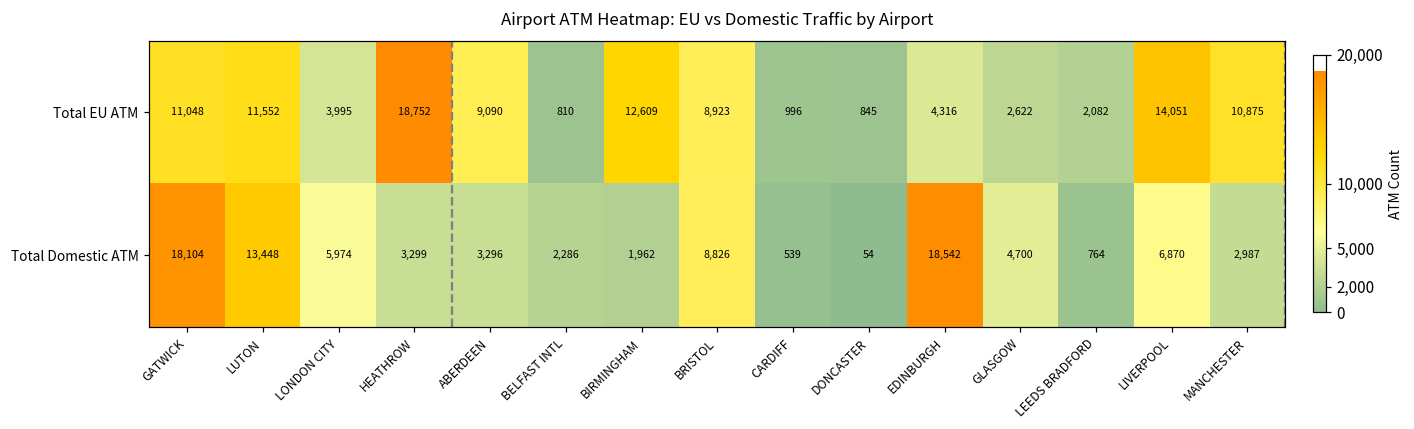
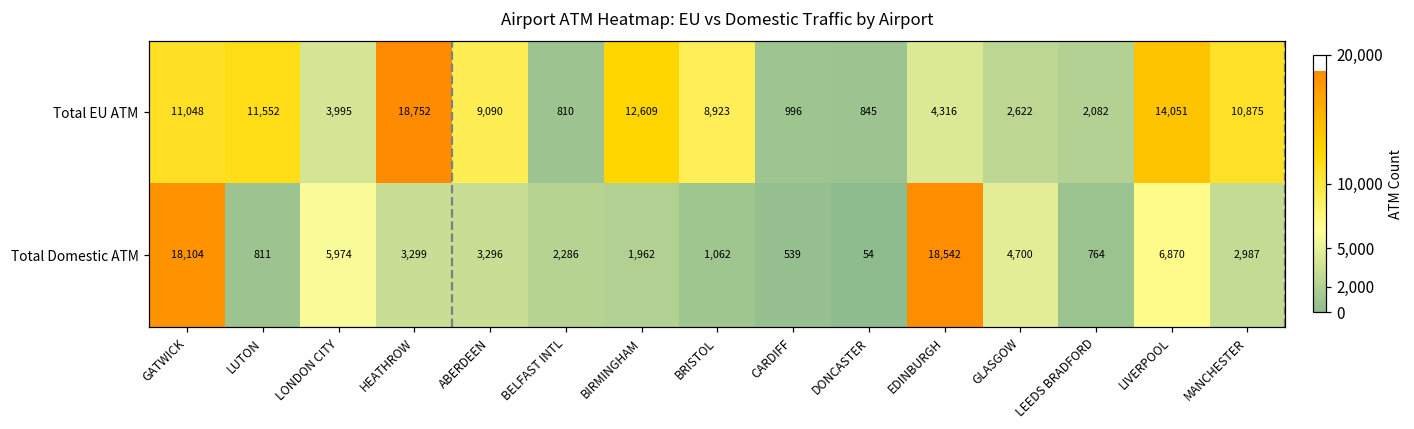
  {
    "Total EU ATM": {
      "GATWICK": "11,048",
      "LUTON": "11,552",
      "LONDON CITY": "3,995",
      "HEATHROW": "18,752",
      "ABERDEEN": "9,090",
      "BELFAST INTL": "810",
      "BIRMINGHAM": "12,609",
      "BRISTOL": "8,923",
      "CARDIFF": "996",
      "DONCASTER": "845",
      "EDINBURGH": "4,316",
      "GLASGOW": "2,622",
      "LEEDS BRADFORD": "2,082",
      "LIVERPOOL": "14,051",
      "MANCHESTER": "10,875"
    },
    "Total Domestic ATM": {
      "GATWICK": "18,104",
-     "LUTON": "13,448",
+     "LUTON": "811",
      "LONDON CITY": "5,974",
      "HEATHROW": "3,299",
      "ABERDEEN": "3,296",
      "BELFAST INTL": "2,286",
      "BIRMINGHAM": "1,962",
-     "BRISTOL": "8,826",
+     "BRISTOL": "1,062",
      "CARDIFF": "539",
      "DONCASTER": "54",
      "EDINBURGH": "18,542",
      "GLASGOW": "4,700",
      "LEEDS BRADFORD": "764",
      "LIVERPOOL": "6,870",
      "MANCHESTER": "2,987"
    }
  }
